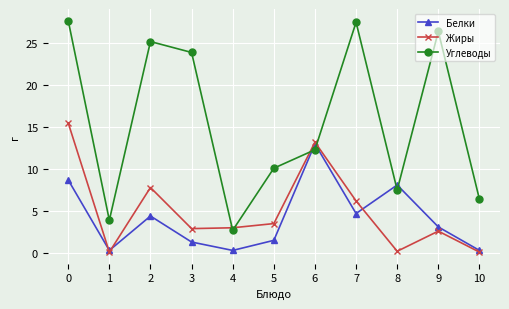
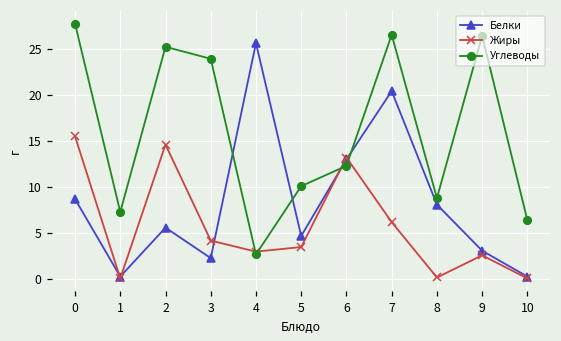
  {
    "Белки": {
      "0": 9,
-     "2": 4,
-     "3": 1,
-     "4": 0,
-     "5": 2,
-     "7": 5,
+     "2": 6,
+     "3": 2,
+     "4": 26,
+     "5": 5,
+     "7": 20,
      "8": 8,
      "9": 3
    },
    "Жиры": {
      "0": 16,
-     "2": 8,
-     "3": 3,
+     "2": 15,
+     "3": 4,
      "5": 4,
      "7": 6,
      "8": 0,
      "9": 3
    },
    "Углеводы": {
      "0": 28,
-     "1": 4,
+     "1": 7,
      "2": 25,
      "3": 24,
      "5": 10,
      "6": 12,
-     "7": 28,
-     "8": 8,
+     "7": 27,
+     "8": 9,
      "10": 6
    }
  }
